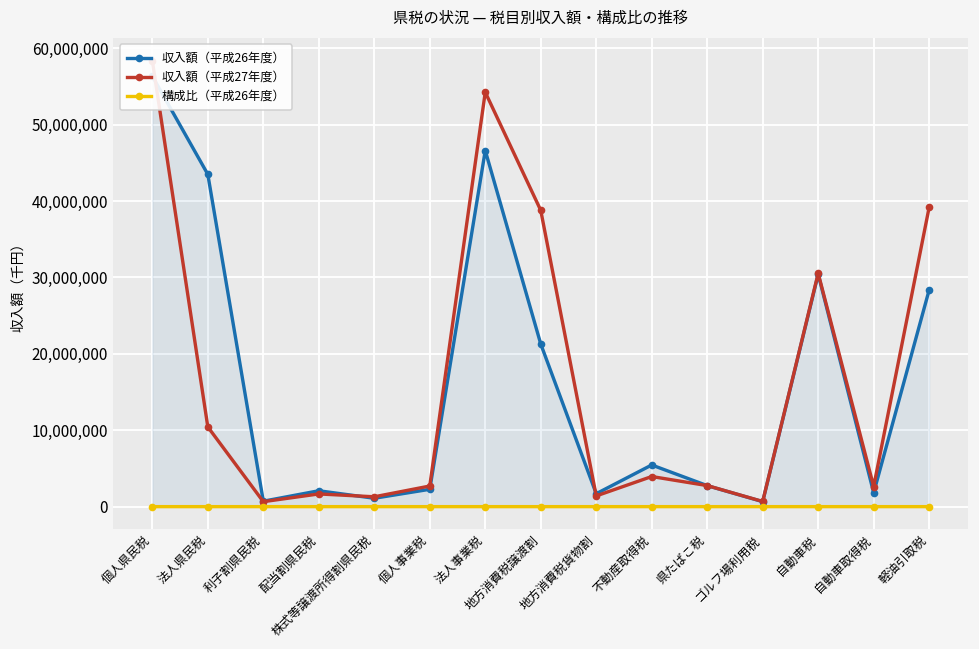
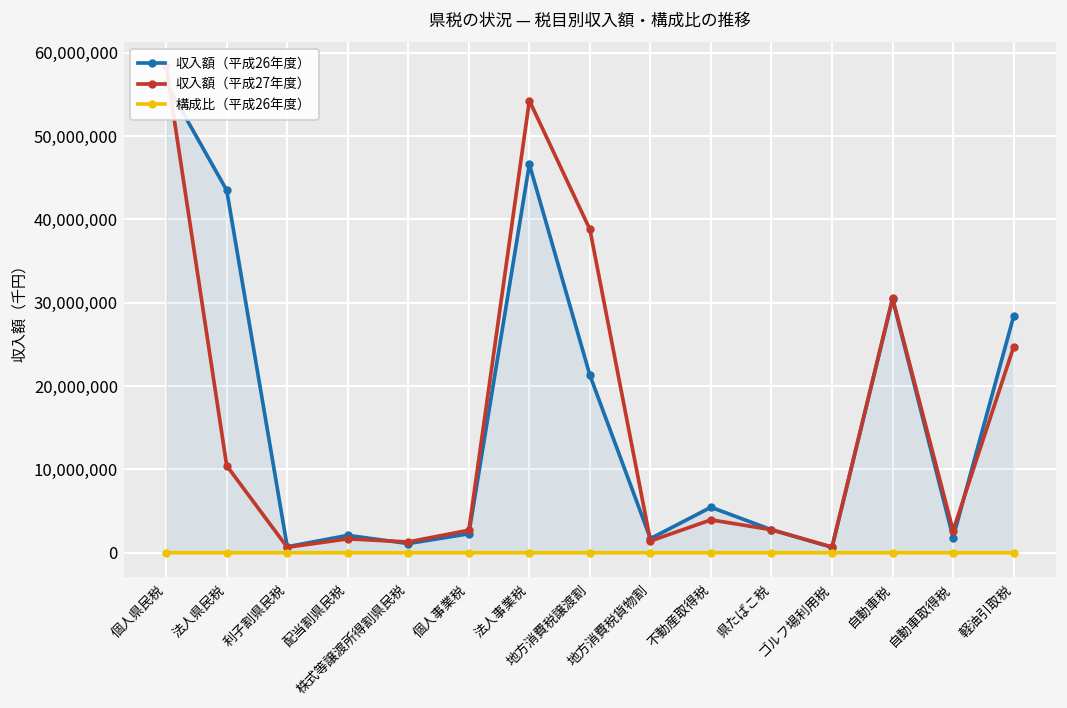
  {
    "収入額（平成26年度）": {
      "法人県民税": "44,000,000",
      "配当割県民税": "2,000,000",
      "個人事業税": "2,000,000",
      "法人事業税": "47,000,000",
      "地方消費税譲渡割": "21,000,000",
      "不動産取得税": "5,000,000",
      "自動車取得税": "2,000,000",
      "軽油引取税": "28,000,000"
    },
    "収入額（平成27年度）": {
      "法人県民税": "10,000,000",
      "配当割県民税": "2,000,000",
      "個人事業税": "3,000,000",
      "法人事業税": "54,000,000",
      "地方消費税譲渡割": "39,000,000",
      "不動産取得税": "4,000,000",
      "自動車取得税": "3,000,000",
-     "軽油引取税": "39,000,000"
+     "軽油引取税": "25,000,000"
    },
    "構成比（平成26年度）": {
      "個人県民税": "0",
      "法人県民税": "0",
      "利子割県民税": "0",
      "配当割県民税": "0",
      "株式等譲渡所得割県民税": "0",
      "個人事業税": "0",
      "法人事業税": "0",
      "地方消費税譲渡割": "0",
      "地方消費税貨物割": "0",
      "不動産取得税": "0",
      "県たばこ税": "0",
      "ゴルフ場利用税": "0",
      "自動車税": "0",
      "自動車取得税": "0",
      "軽油引取税": "0"
    }
  }
